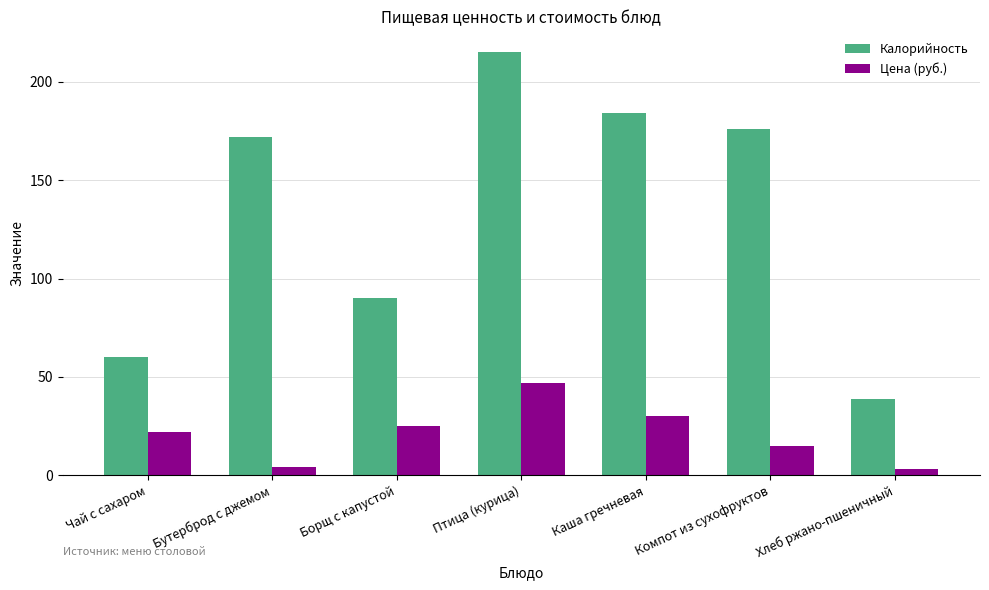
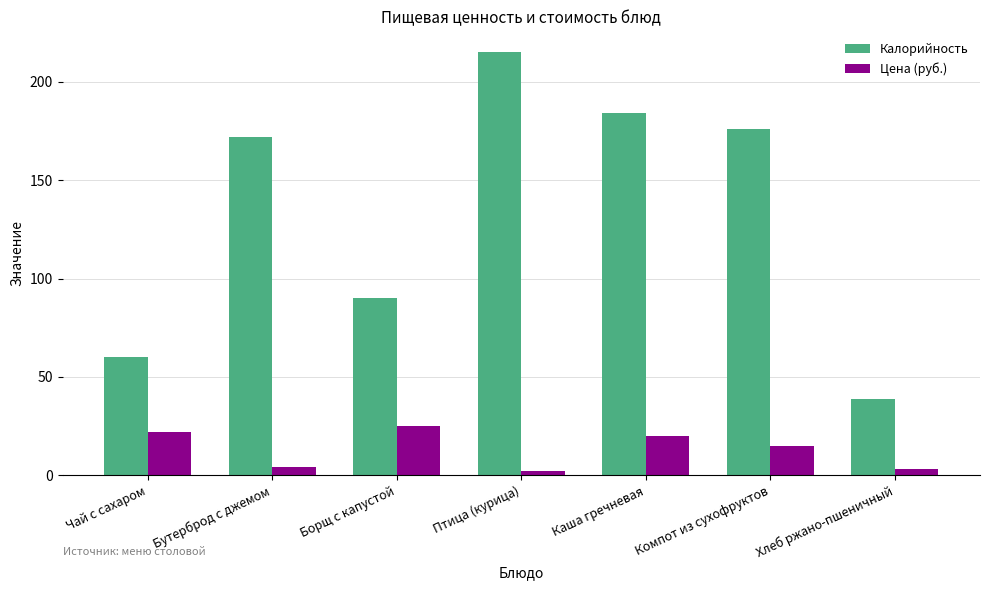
  {
    "Калорийность": {
      "Чай с сахаром": 60,
      "Бутерброд с джемом": 172,
      "Борщ с капустой": 90,
      "Птица (курица)": 215,
      "Каша гречневая": 184,
      "Компот из сухофруктов": 176,
      "Хлеб ржано-пшеничный": 39
    },
    "Цена (руб.)": {
      "Чай с сахаром": 22,
      "Бутерброд с джемом": 4,
      "Борщ с капустой": 25,
-     "Птица (курица)": 47,
-     "Каша гречневая": 30,
+     "Птица (курица)": 2,
+     "Каша гречневая": 20,
      "Компот из сухофруктов": 15,
      "Хлеб ржано-пшеничный": 3
    }
  }
